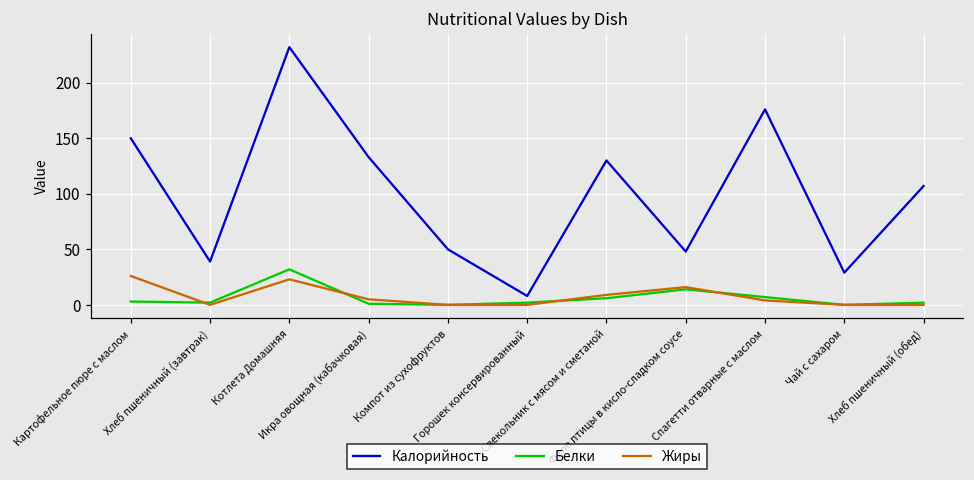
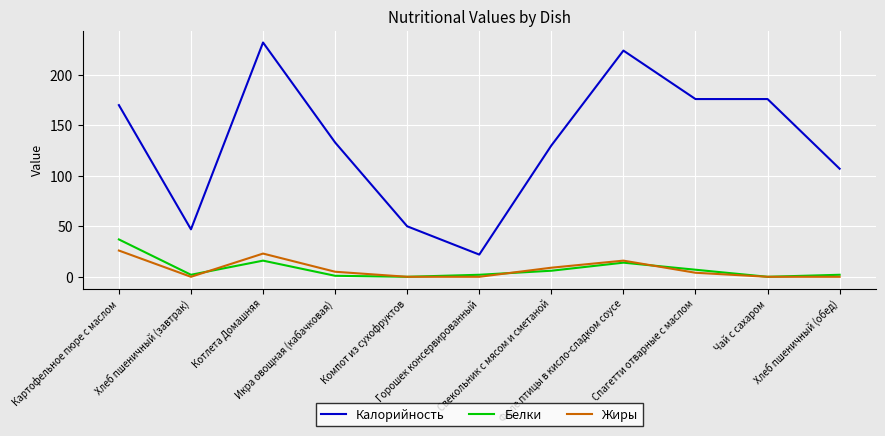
  {
    "Калорийность": {
-     "Картофельное пюре с маслом": 150,
-     "Хлеб пшеничный (завтрак)": 39,
+     "Картофельное пюре с маслом": 170,
+     "Хлеб пшеничный (завтрак)": 47,
      "Котлета Домашняя": 232,
      "Икра овощная (кабачковая)": 133,
      "Компот из сухофруктов": 50,
-     "Горошек консервированный": 8,
+     "Горошек консервированный": 22,
      "Свекольник с мясом и сметаной": 130,
-     "Филе птицы в кисло-сладком соусе": 48,
+     "Филе птицы в кисло-сладком соусе": 224,
      "Спагетти отварные с маслом": 176,
-     "Чай с сахаром": 29,
+     "Чай с сахаром": 176,
      "Хлеб пшеничный (обед)": 107
    },
    "Белки": {
-     "Картофельное пюре с маслом": 3,
-     "Котлета Домашняя": 32,
+     "Картофельное пюре с маслом": 37,
+     "Котлета Домашняя": 16,
      "Икра овощная (кабачковая)": 1,
      "Свекольник с мясом и сметаной": 6,
      "Спагетти отварные с маслом": 7
    },
    "Жиры": {
      "Картофельное пюре с маслом": 26,
      "Котлета Домашняя": 23,
      "Икра овощная (кабачковая)": 5,
      "Свекольник с мясом и сметаной": 9,
      "Спагетти отварные с маслом": 4
    }
  }
